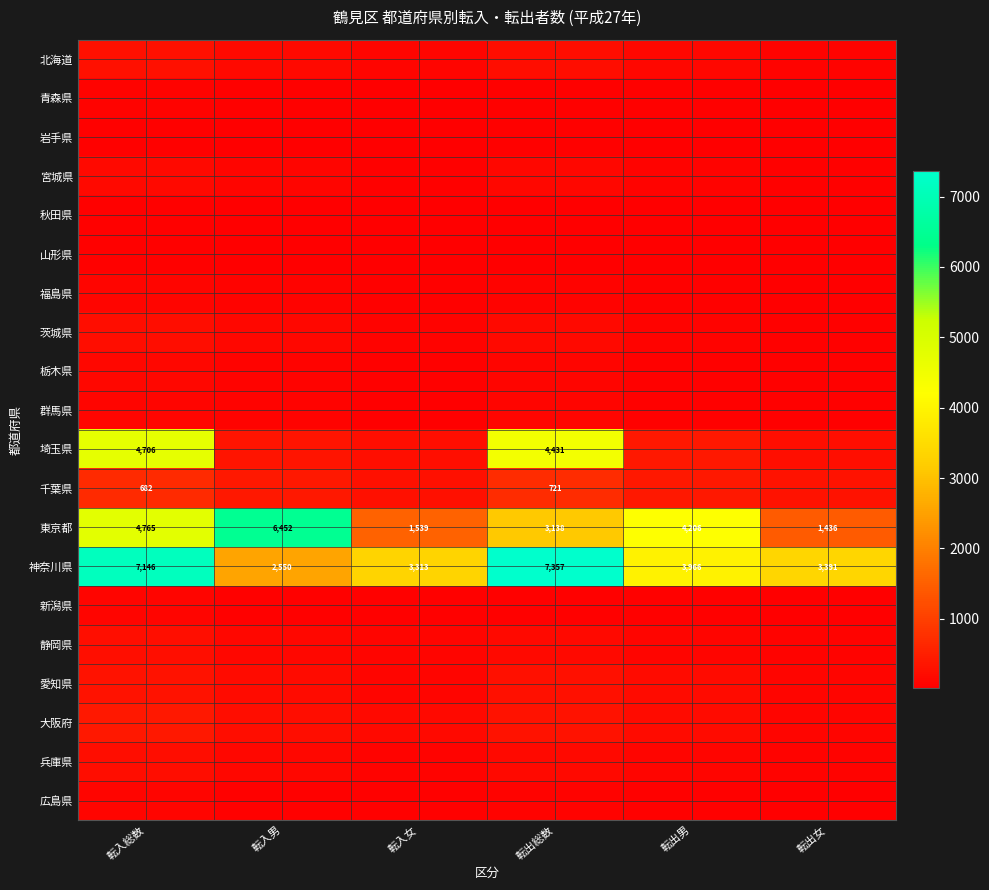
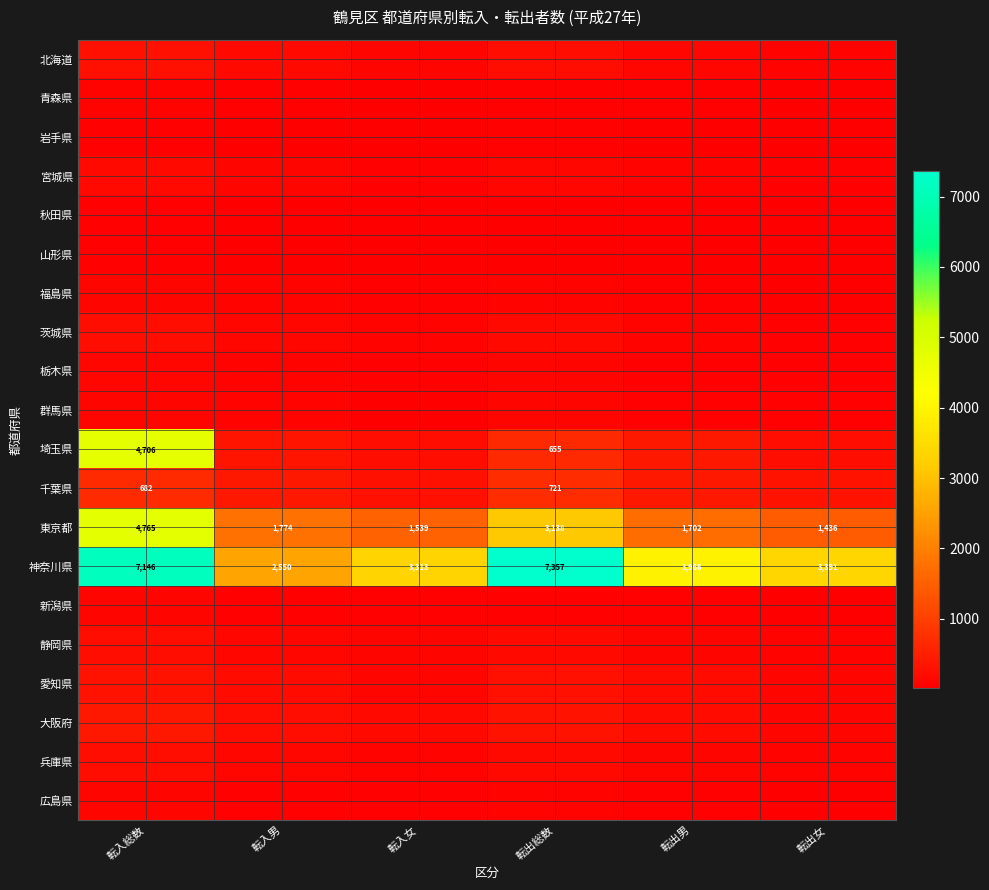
  {
    "埼玉県": {
      "転入総数": "4,706",
-     "転出総数": "4,431"
+     "転出総数": "655"
    },
    "千葉県": {
      "転入総数": "682",
      "転出総数": "721"
    },
    "東京都": {
      "転入総数": "4,765",
-     "転入男": "6,452",
+     "転入男": "1,774",
      "転入女": "1,539",
      "転出総数": "3,138",
-     "転出男": "4,206",
+     "転出男": "1,702",
      "転出女": "1,436"
    },
    "神奈川県": {
      "転入総数": "7,146",
      "転入男": "2,550",
      "転入女": "3,313",
      "転出総数": "7,357",
      "転出男": "3,966",
      "転出女": "3,391"
    }
  }
